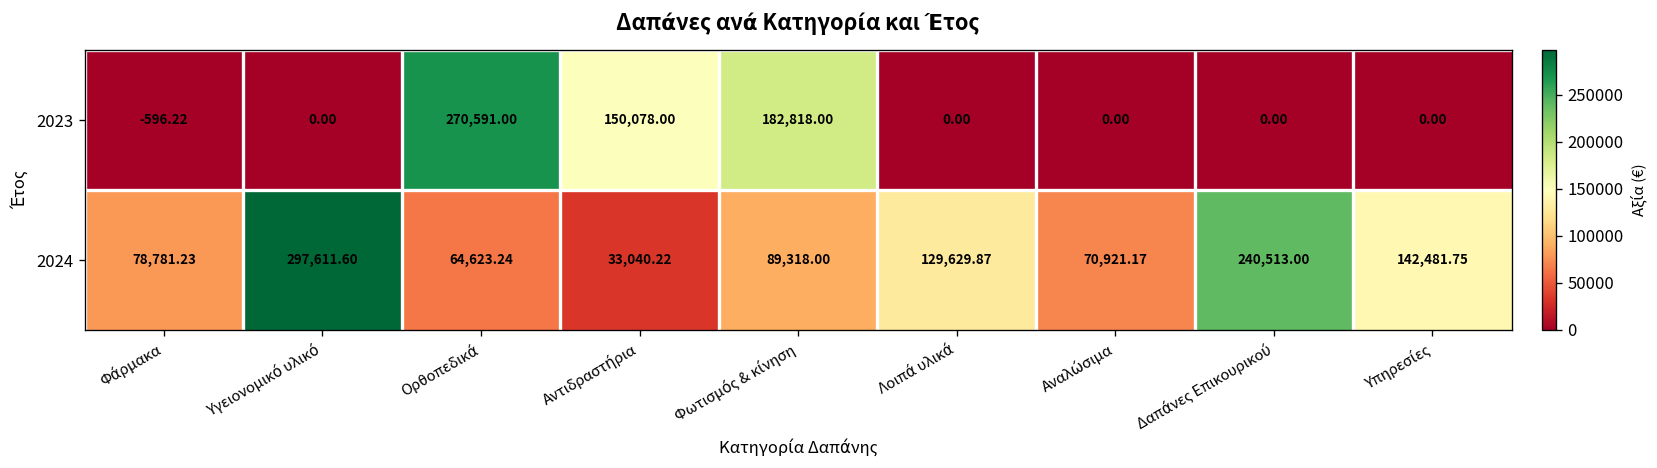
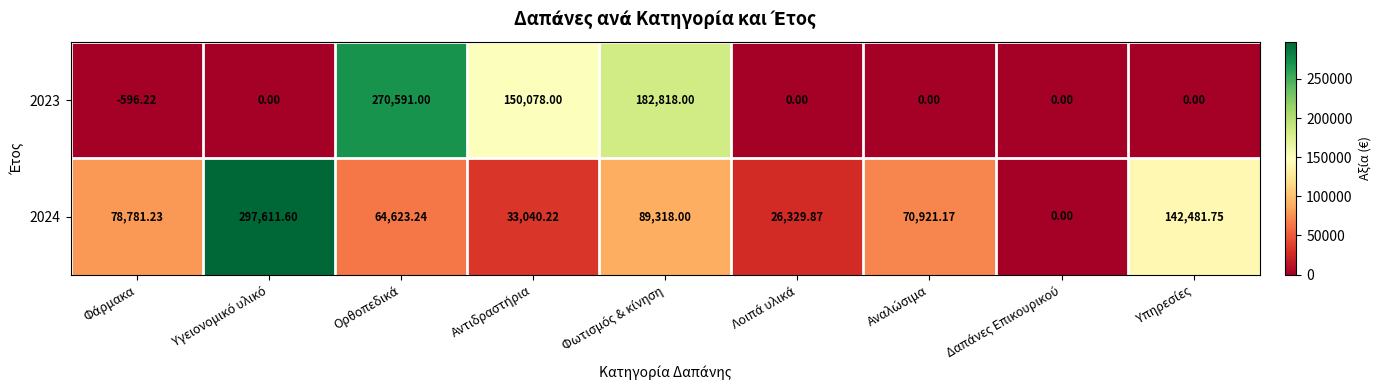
  {
    "2023": {
      "Φάρμακα": "-596.22",
      "Υγειονομικό υλικό": "0.00",
      "Ορθοπεδικά": "270,591.00",
      "Αντιδραστήρια": "150,078.00",
      "Φωτισμός & κίνηση": "182,818.00",
      "Λοιπά υλικά": "0.00",
      "Αναλώσιμα": "0.00",
      "Δαπάνες Επικουρικού": "0.00",
      "Υπηρεσίες": "0.00"
    },
    "2024": {
      "Φάρμακα": "78,781.23",
      "Υγειονομικό υλικό": "297,611.60",
      "Ορθοπεδικά": "64,623.24",
      "Αντιδραστήρια": "33,040.22",
      "Φωτισμός & κίνηση": "89,318.00",
-     "Λοιπά υλικά": "129,629.87",
+     "Λοιπά υλικά": "26,329.87",
      "Αναλώσιμα": "70,921.17",
-     "Δαπάνες Επικουρικού": "240,513.00",
+     "Δαπάνες Επικουρικού": "0.00",
      "Υπηρεσίες": "142,481.75"
    }
  }
